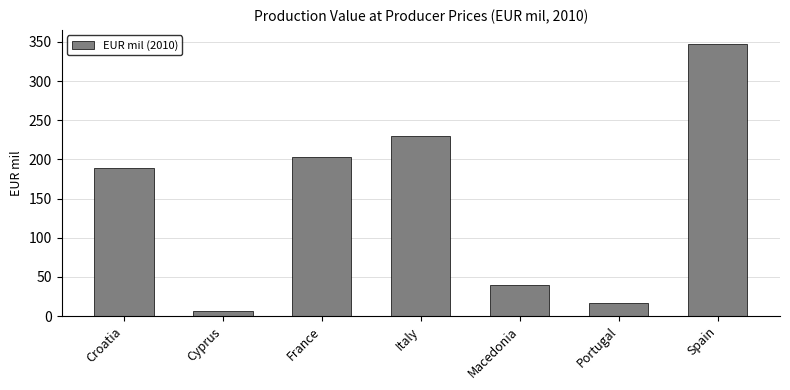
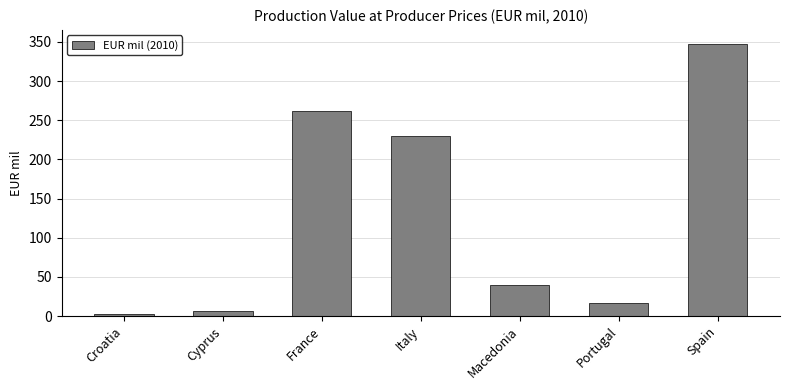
  {
-   "Croatia": 190,
+   "Croatia": 0,
    "Cyprus": 10,
-   "France": 200,
+   "France": 260,
    "Italy": 230,
    "Macedonia": 40,
    "Portugal": 20,
    "Spain": 350
  }
